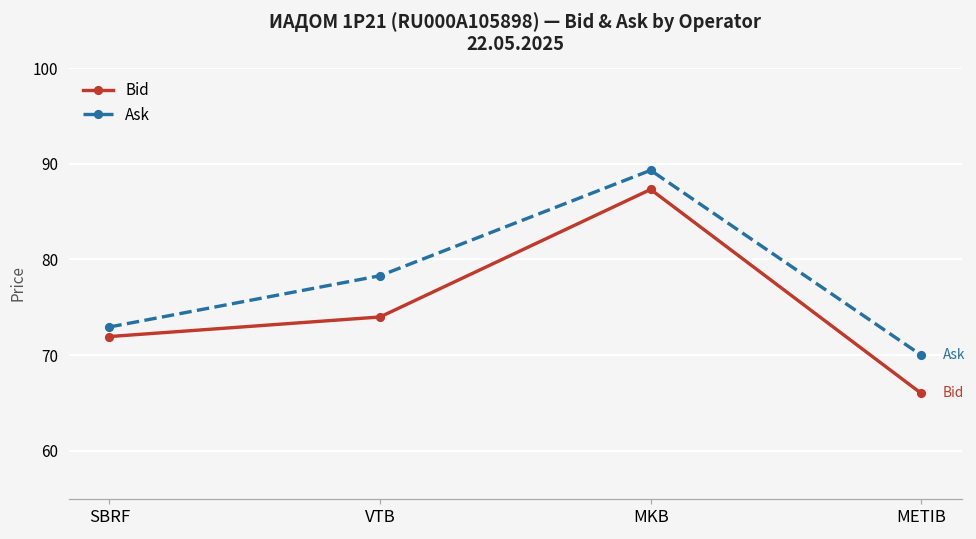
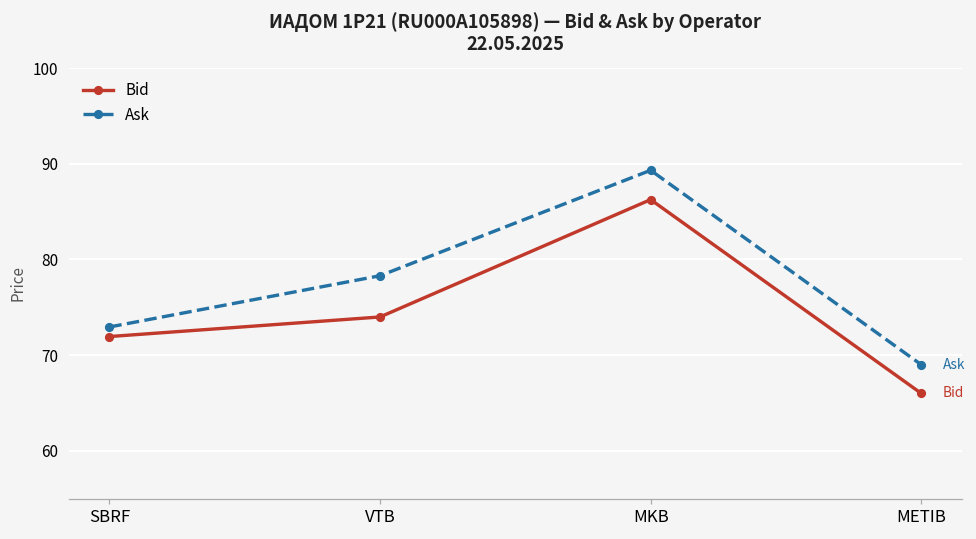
  {
    "Bid": {
      "SBRF": 72,
      "VTB": 74,
-     "MKB": 87,
+     "MKB": 86,
      "METIB": 66
    },
    "Ask": {
      "SBRF": 73,
      "VTB": 78,
      "MKB": 89,
-     "METIB": 70
+     "METIB": 69
    }
  }
